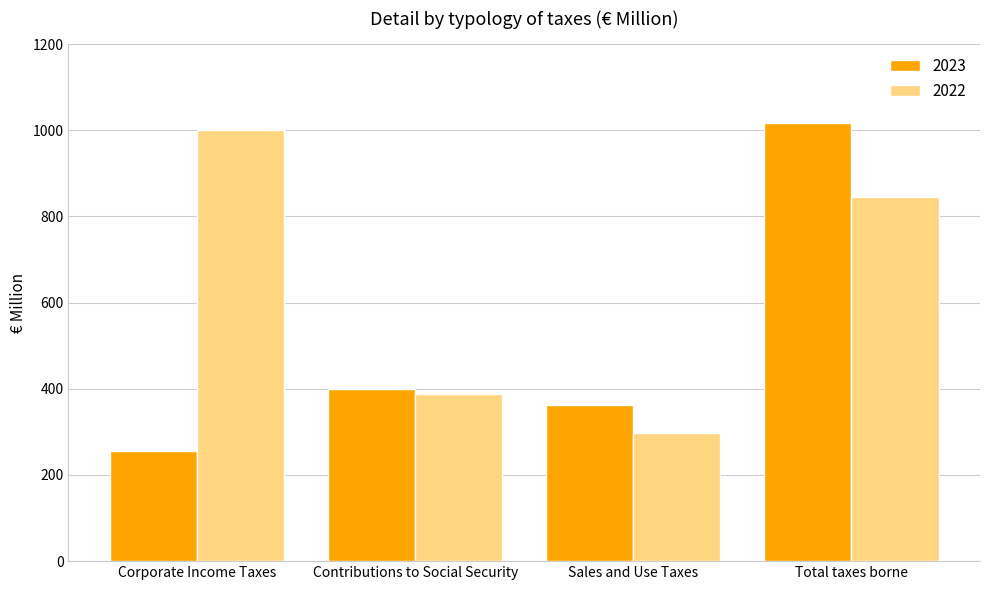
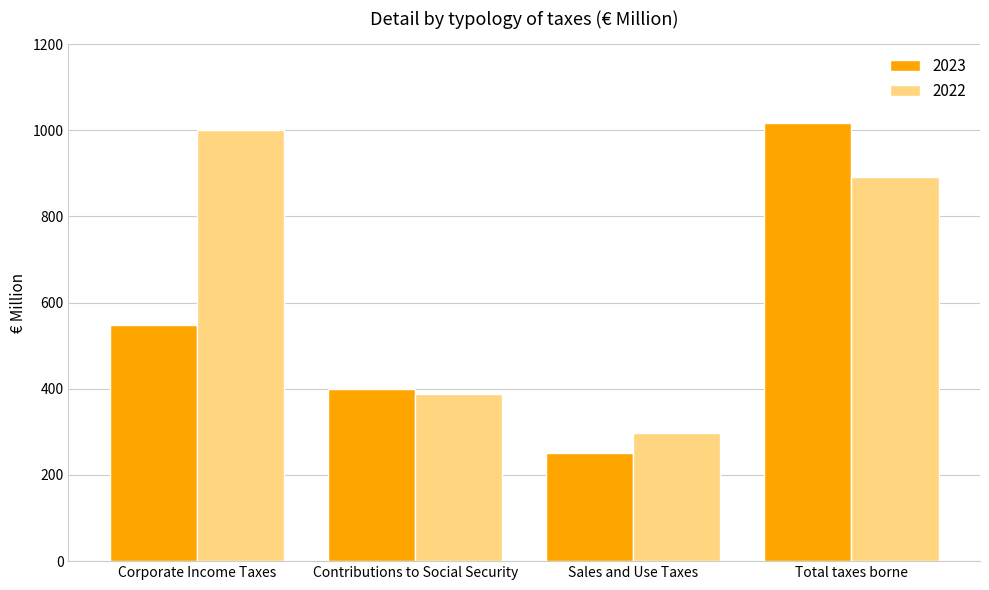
  {
    "2023": {
-     "Corporate Income Taxes": 260,
+     "Corporate Income Taxes": 550,
      "Contributions to Social Security": 400,
-     "Sales and Use Taxes": 360,
+     "Sales and Use Taxes": 250,
      "Total taxes borne": 1020
    },
    "2022": {
      "Corporate Income Taxes": 1000,
      "Contributions to Social Security": 390,
      "Sales and Use Taxes": 300,
-     "Total taxes borne": 850
+     "Total taxes borne": 890
    }
  }
